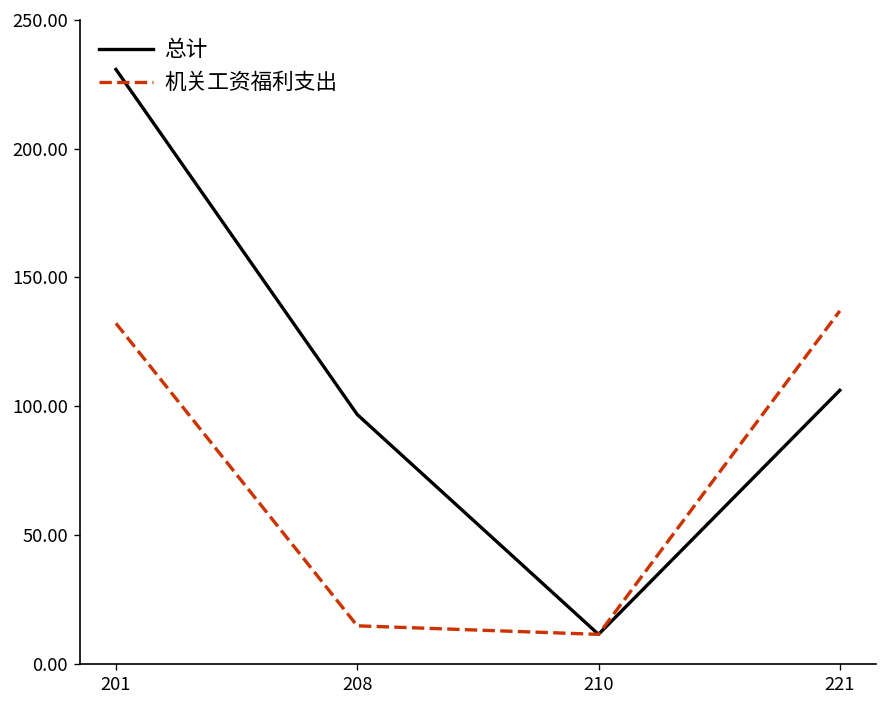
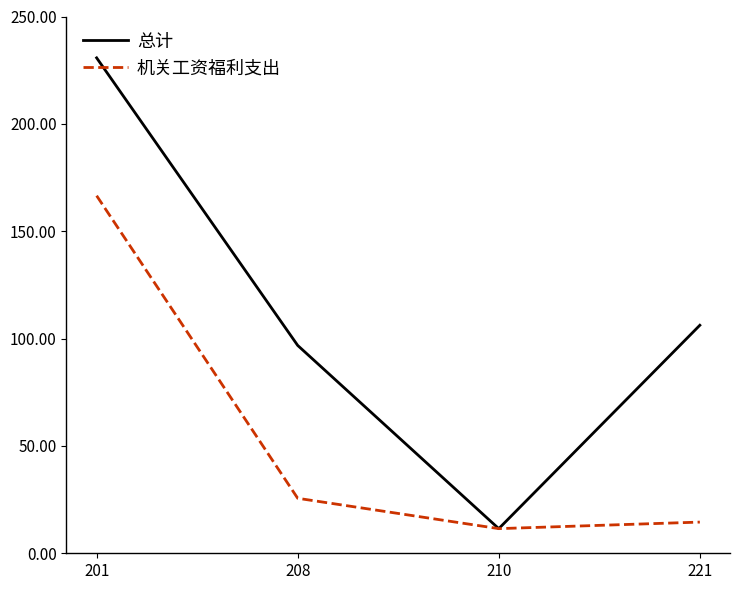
  {
    "总计": {
      "201": 231,
      "208": 97,
      "221": 106
    },
    "机关工资福利支出": {
-     "201": 132,
-     "208": 15,
-     "221": 137
+     "201": 167,
+     "208": 26,
+     "221": 15
    }
  }
